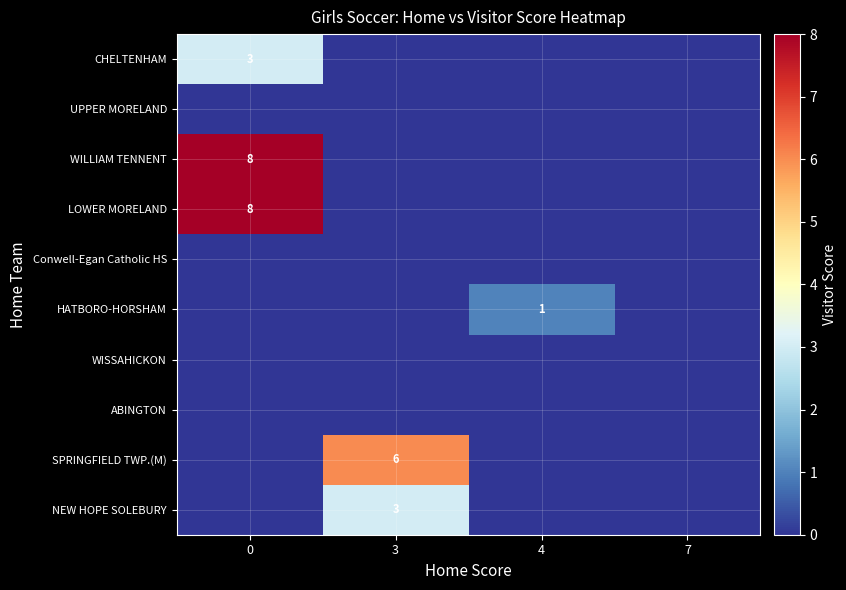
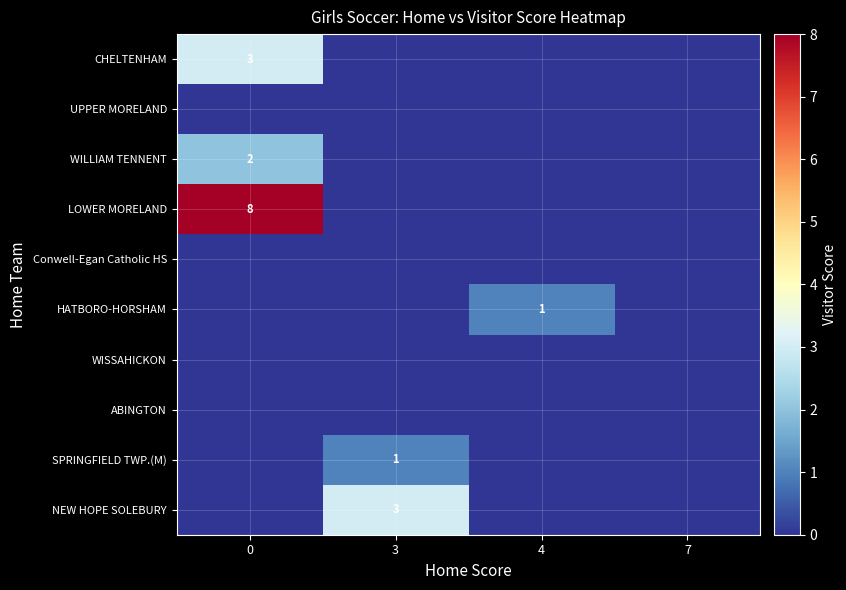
  {
    "WILLIAM TENNENT": {
-     "0": 8
+     "0": 2
    },
    "LOWER MORELAND": {
      "0": 8
    },
    "HATBORO-HORSHAM": {
      "4": 1
    },
    "SPRINGFIELD TWP.(M)": {
-     "3": 6
+     "3": 1
    }
  }
